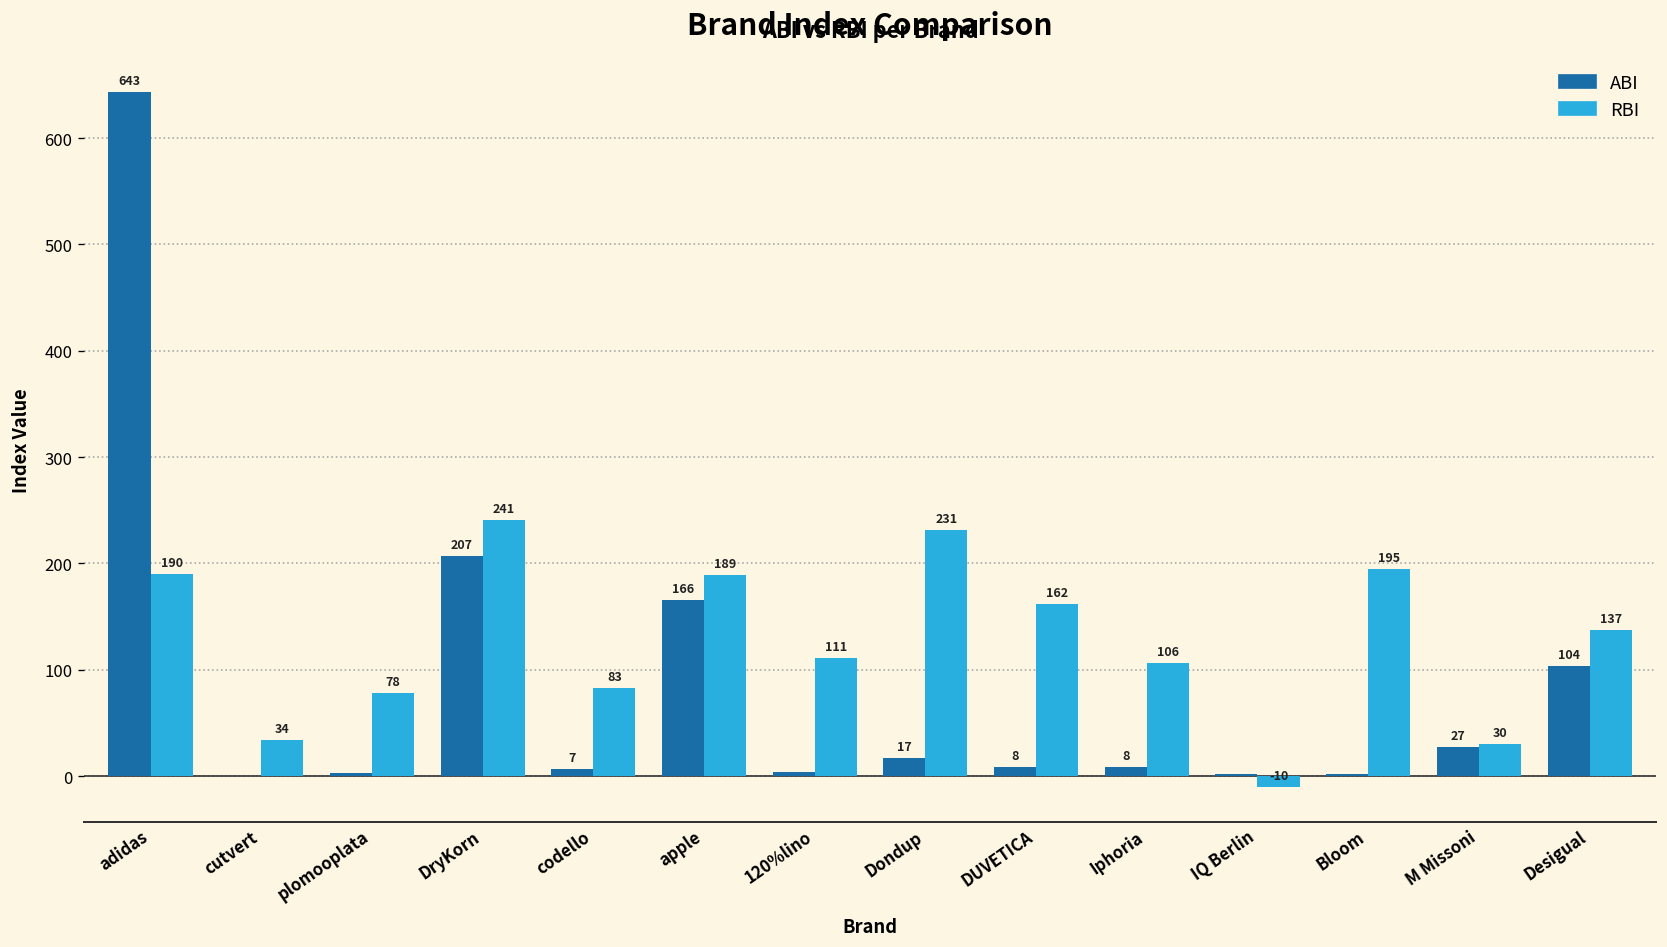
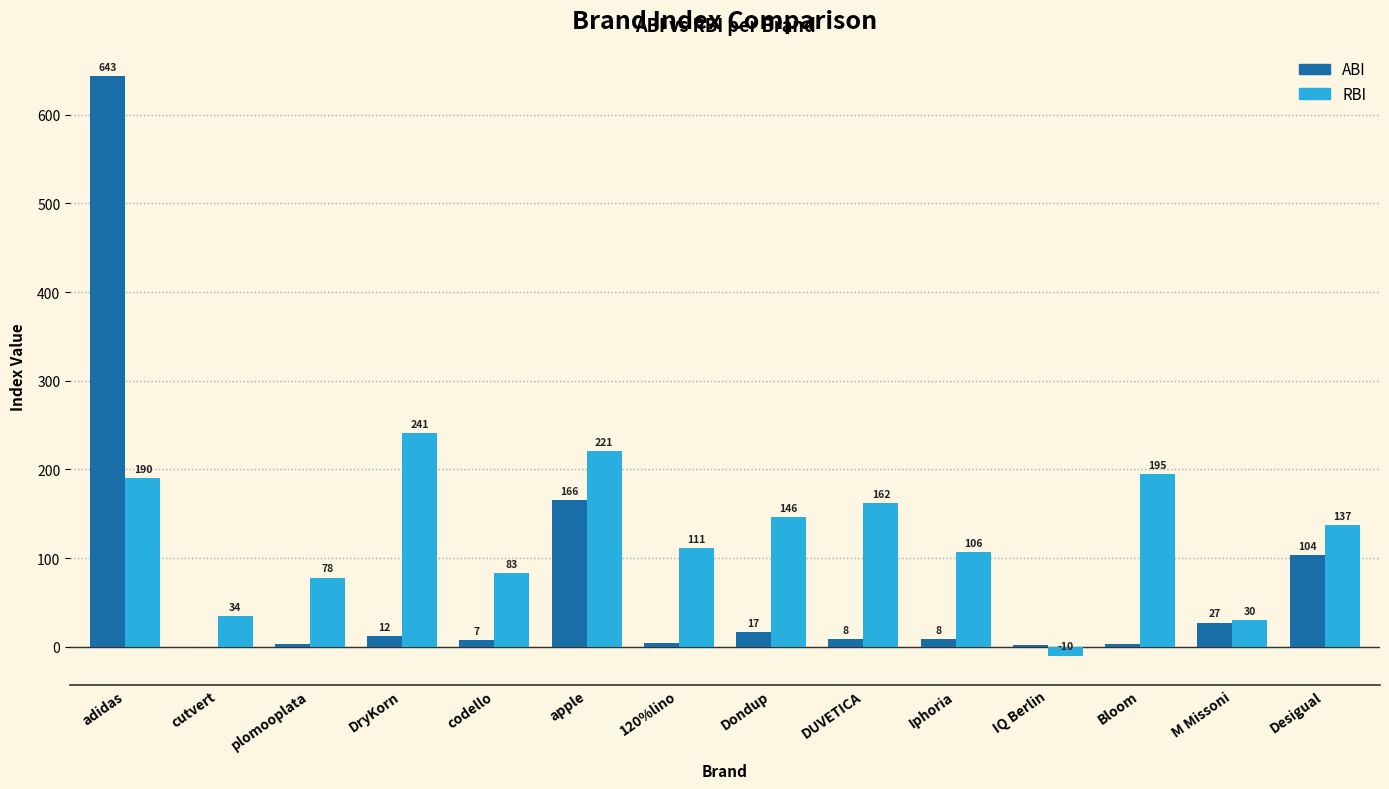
  {
    "ABI": {
      "adidas": 643,
-     "DryKorn": 207,
+     "DryKorn": 12,
      "codello": 7,
      "apple": 166,
      "Dondup": 17,
      "DUVETICA": 8,
      "Iphoria": 8,
      "M Missoni": 27,
      "Desigual": 104
    },
    "RBI": {
      "adidas": 190,
      "cutvert": 34,
      "plomooplata": 78,
      "DryKorn": 241,
      "codello": 83,
-     "apple": 189,
+     "apple": 221,
      "120%lino": 111,
-     "Dondup": 231,
+     "Dondup": 146,
      "DUVETICA": 162,
      "Iphoria": 106,
      "IQ Berlin": -10,
      "Bloom": 195,
      "M Missoni": 30,
      "Desigual": 137
    }
  }
